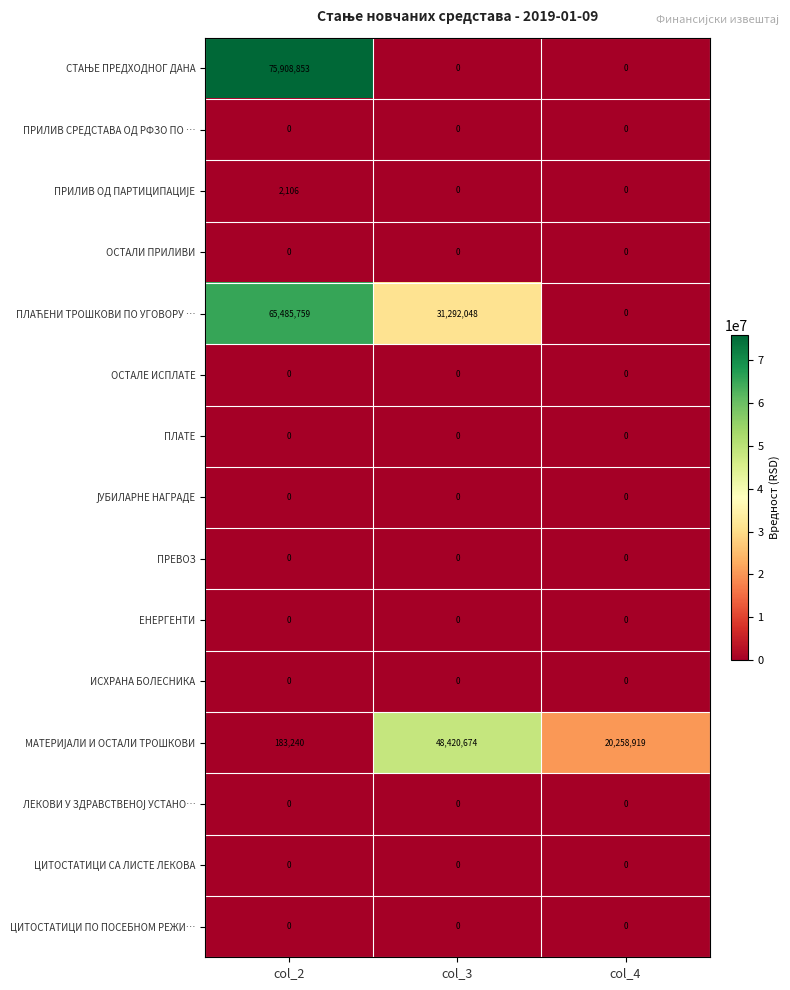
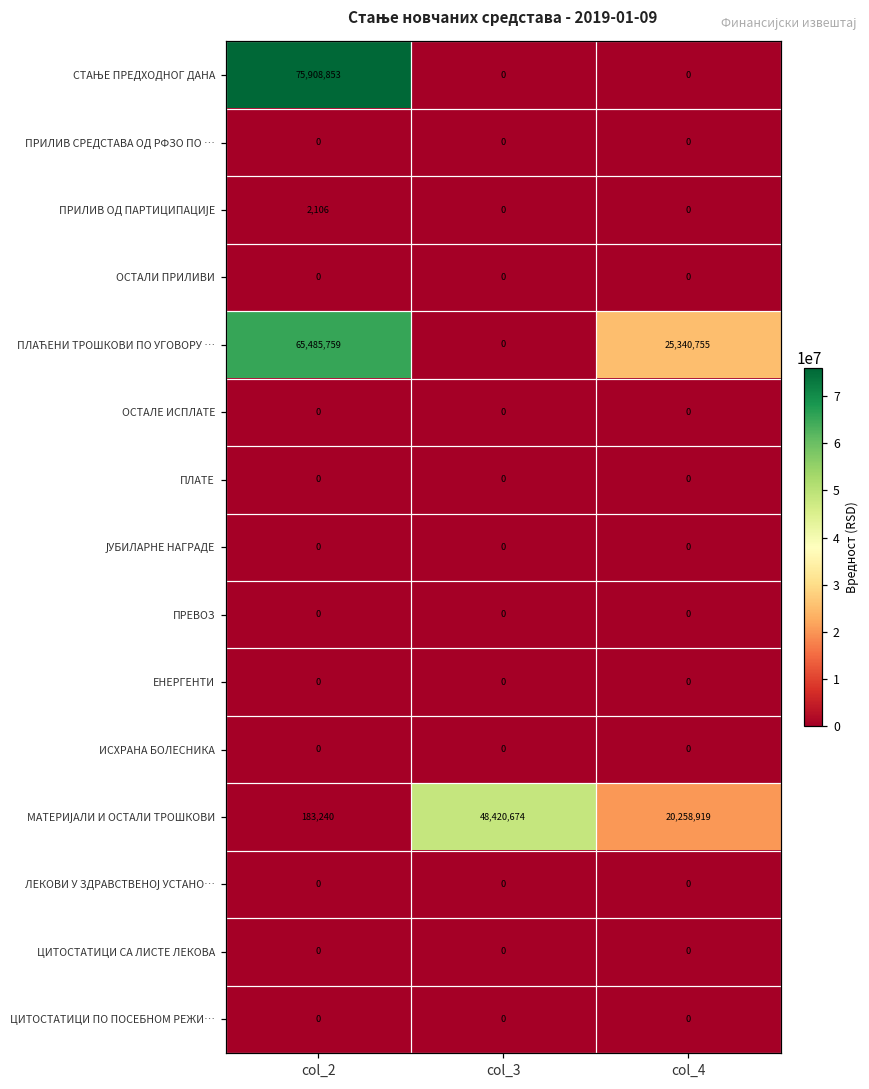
  {
    "СТАЊЕ ПРЕДХОДНОГ ДАНА": {
      "col_2": "75,908,853",
      "col_3": "0",
      "col_4": "0"
    },
    "ПРИЛИВ СРЕДСТАВА ОД РФЗО ПО …": {
      "col_2": "0",
      "col_3": "0",
      "col_4": "0"
    },
    "ПРИЛИВ ОД ПАРТИЦИПАЦИЈЕ": {
      "col_2": "2,106",
      "col_3": "0",
      "col_4": "0"
    },
    "ОСТАЛИ ПРИЛИВИ": {
      "col_2": "0",
      "col_3": "0",
      "col_4": "0"
    },
    "ПЛАЋЕНИ ТРОШКОВИ ПО УГОВОРУ …": {
      "col_2": "65,485,759",
-     "col_3": "31,292,048",
-     "col_4": "0"
+     "col_3": "0",
+     "col_4": "25,340,755"
    },
    "ОСТАЛЕ ИСПЛАТЕ": {
      "col_2": "0",
      "col_3": "0",
      "col_4": "0"
    },
    "ПЛАТЕ": {
      "col_2": "0",
      "col_3": "0",
      "col_4": "0"
    },
    "ЈУБИЛАРНЕ НАГРАДЕ": {
      "col_2": "0",
      "col_3": "0",
      "col_4": "0"
    },
    "ПРЕВОЗ": {
      "col_2": "0",
      "col_3": "0",
      "col_4": "0"
    },
    "ЕНЕРГЕНТИ": {
      "col_2": "0",
      "col_3": "0",
      "col_4": "0"
    },
    "ИСХРАНА БОЛЕСНИКА": {
      "col_2": "0",
      "col_3": "0",
      "col_4": "0"
    },
    "МАТЕРИЈАЛИ И ОСТАЛИ ТРОШКОВИ": {
      "col_2": "183,240",
      "col_3": "48,420,674",
      "col_4": "20,258,919"
    },
    "ЛЕКОВИ У ЗДРАВСТВЕНОЈ УСТАНО…": {
      "col_2": "0",
      "col_3": "0",
      "col_4": "0"
    },
    "ЦИТОСТАТИЦИ СА ЛИСТЕ ЛЕКОВА": {
      "col_2": "0",
      "col_3": "0",
      "col_4": "0"
    },
    "ЦИТОСТАТИЦИ ПО ПОСЕБНОМ РЕЖИ…": {
      "col_2": "0",
      "col_3": "0",
      "col_4": "0"
    }
  }
